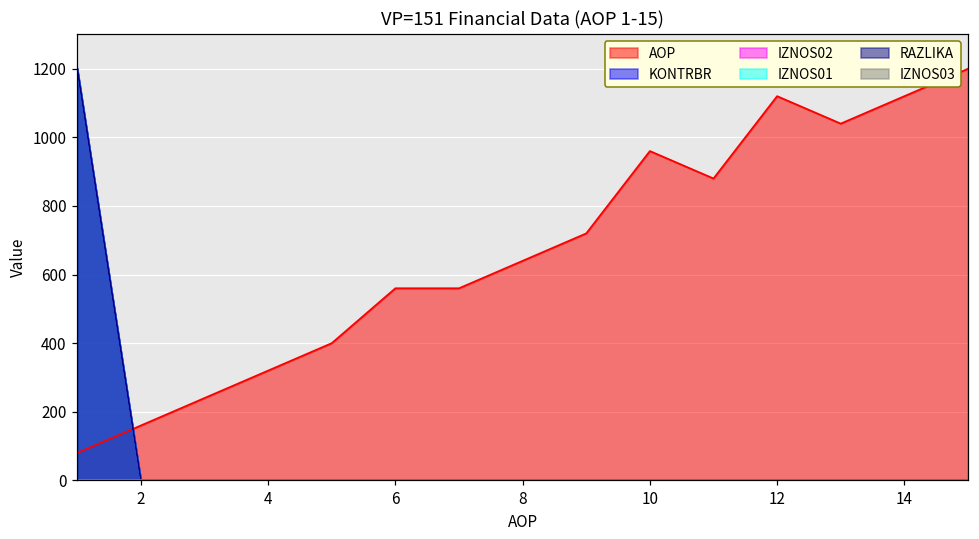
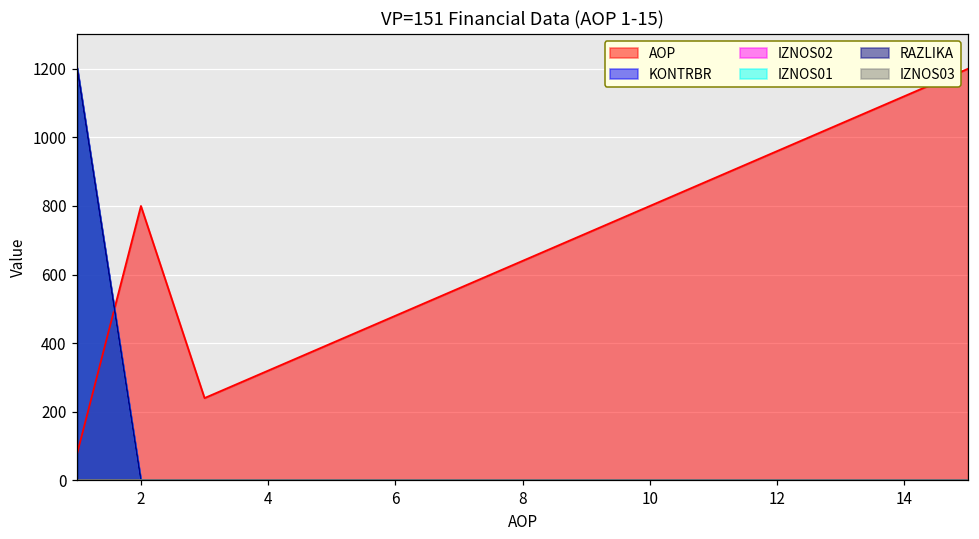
  {
    "AOP": {
-     "2": 160,
+     "2": 800,
      "4": 320,
-     "6": 560,
+     "6": 480,
      "8": 640,
-     "10": 960,
-     "12": 1120,
+     "10": 800,
+     "12": 960,
      "14": 1120
    }
  }
